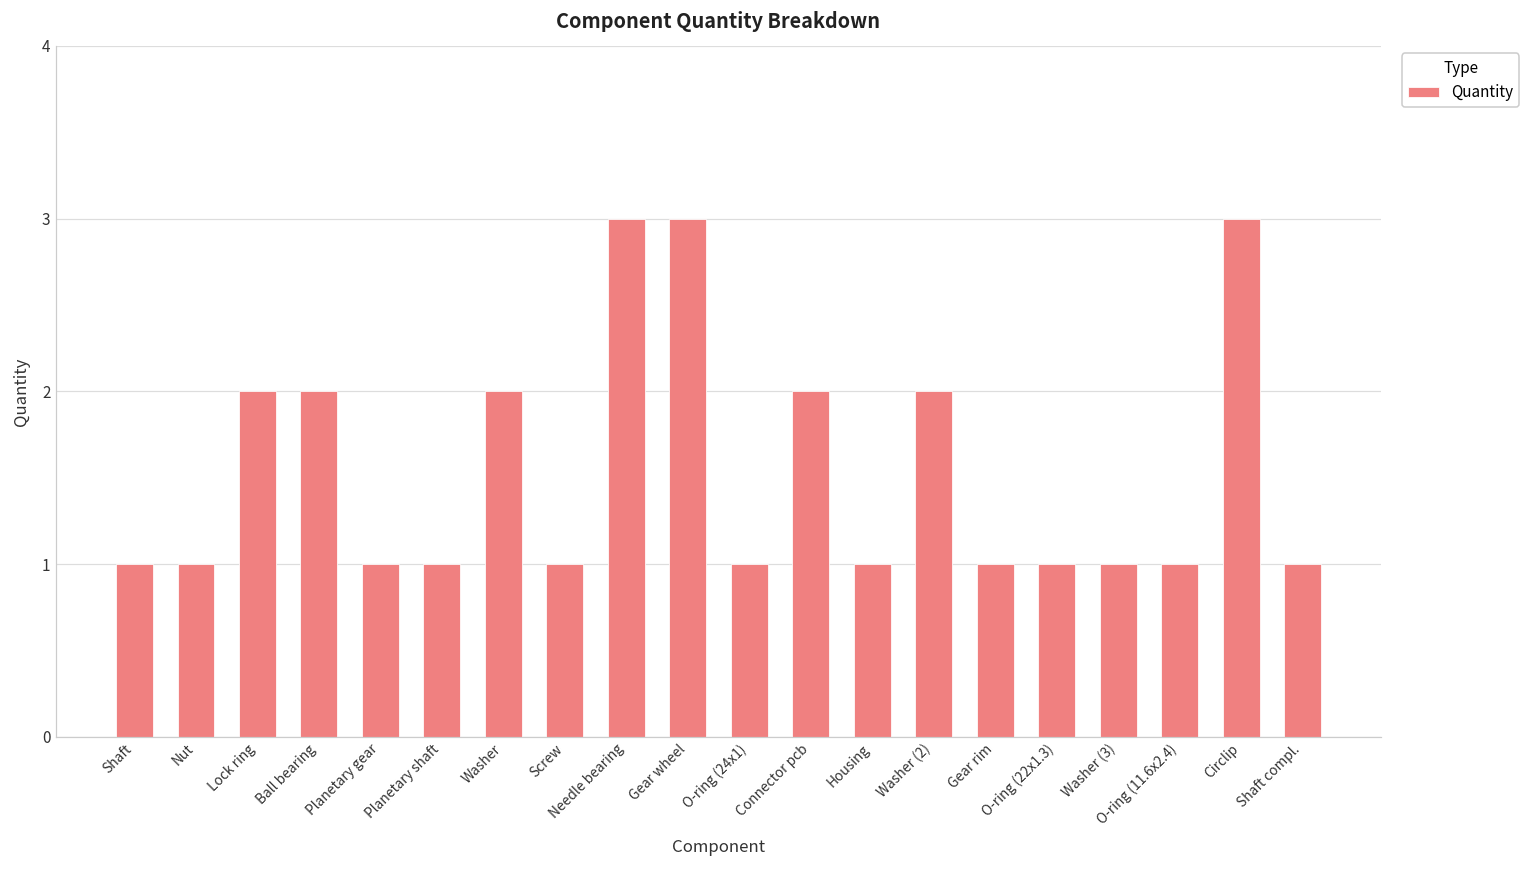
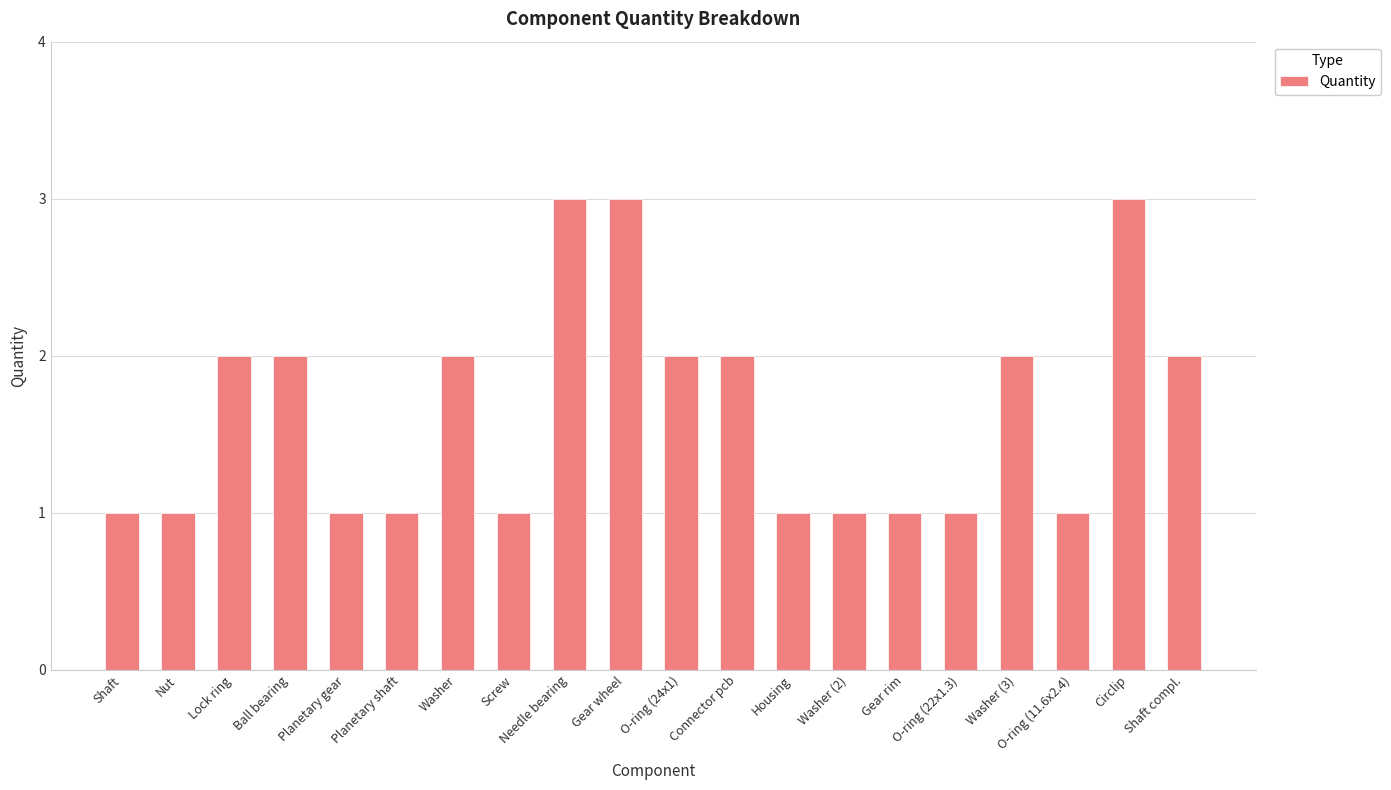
  {
    "Shaft": 1,
    "Nut": 1,
    "Lock ring": 2,
    "Ball bearing": 2,
    "Planetary gear": 1,
    "Planetary shaft": 1,
    "Washer": 2,
    "Screw": 1,
    "Needle bearing": 3,
    "Gear wheel": 3,
-   "O-ring (24x1)": 1,
+   "O-ring (24x1)": 2,
    "Connector pcb": 2,
    "Housing": 1,
-   "Washer (2)": 2,
+   "Washer (2)": 1,
    "Gear rim": 1,
    "O-ring (22x1.3)": 1,
-   "Washer (3)": 1,
+   "Washer (3)": 2,
    "O-ring (11.6x2.4)": 1,
    "Circlip": 3,
-   "Shaft compl.": 1
+   "Shaft compl.": 2
  }
